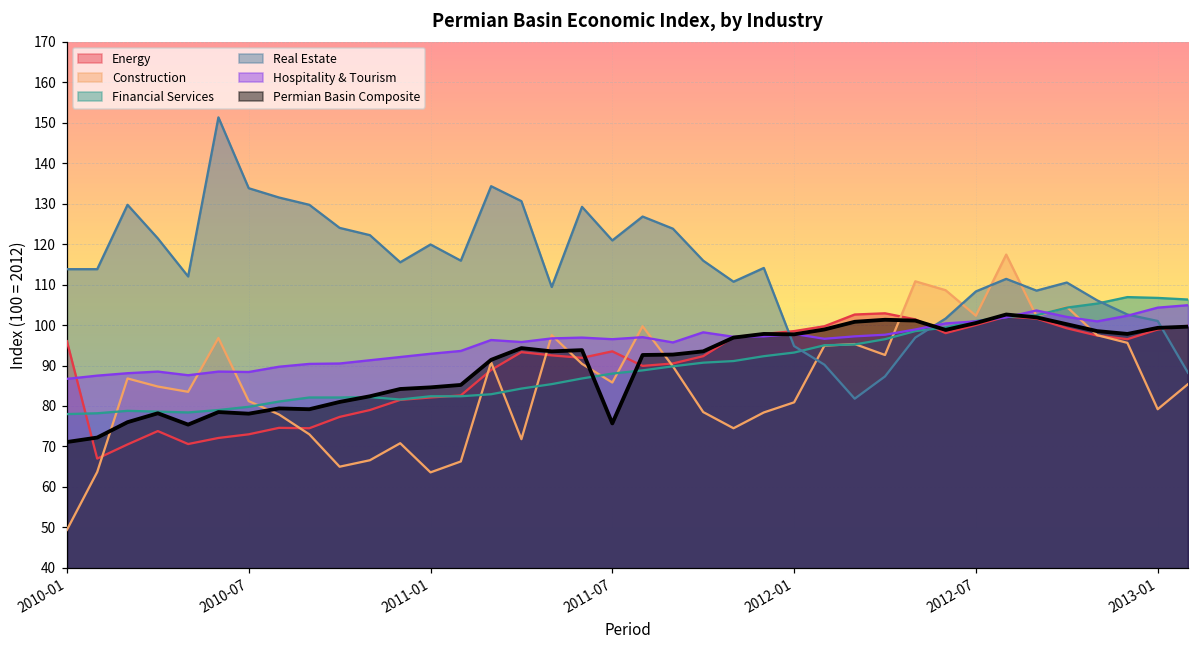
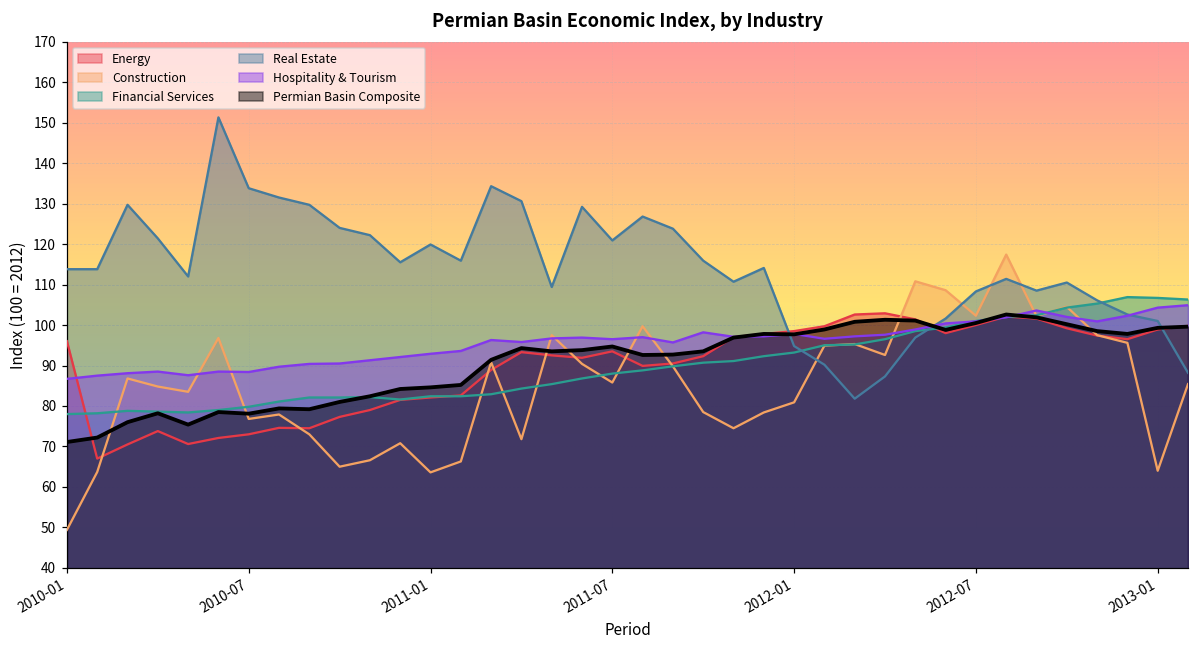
  {
    "Energy": {
      "2010-01": 96,
      "2010-07": 73,
      "2011-07": 94,
      "2012-01": 99
    },
    "Construction": {
      "2010-01": 49,
-     "2010-07": 81,
+     "2010-07": 77,
      "2011-01": 64,
      "2011-07": 86,
      "2012-01": 81,
      "2012-07": 102,
-     "2013-01": 79
+     "2013-01": 64
    },
    "Hospitality & Tourism": {
      "2010-01": 87,
      "2010-07": 88,
      "2011-01": 93,
      "2011-07": 97,
      "2013-01": 104
    },
    "Permian Basin Composite": {
      "2010-01": 71,
      "2010-07": 78,
      "2011-01": 85,
-     "2011-07": 76
+     "2011-07": 95
    }
  }
